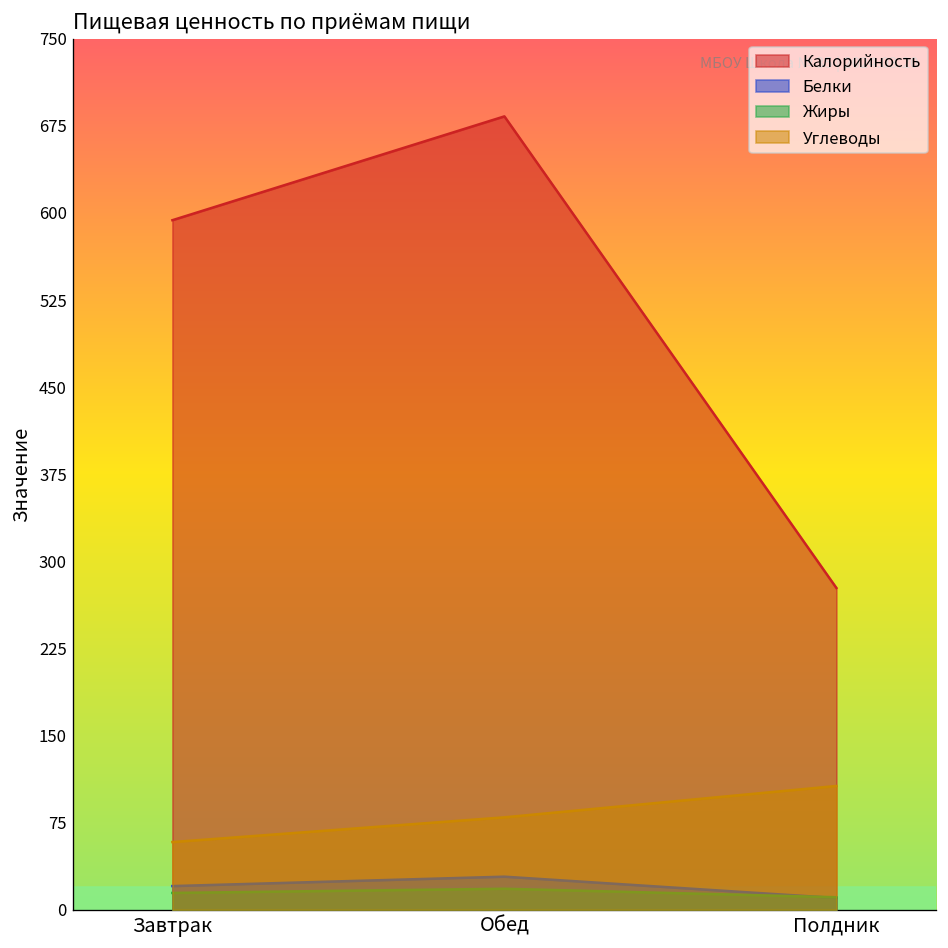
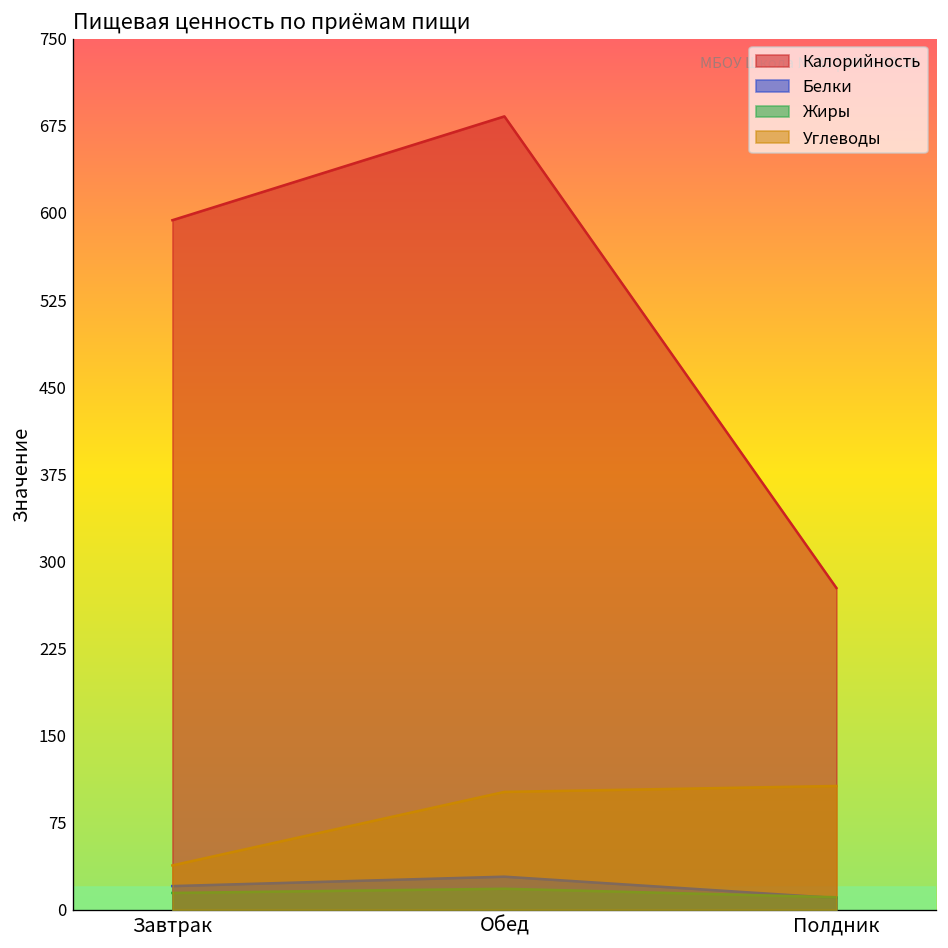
  {
    "Калорийность": {
      "Завтрак": 590,
      "Обед": 680,
      "Полдник": 280
    },
    "Белки": {
      "Завтрак": 20,
      "Обед": 30
    },
    "Углеводы": {
-     "Завтрак": 60,
-     "Обед": 80,
+     "Завтрак": 40,
+     "Обед": 100,
      "Полдник": 110
    }
  }
